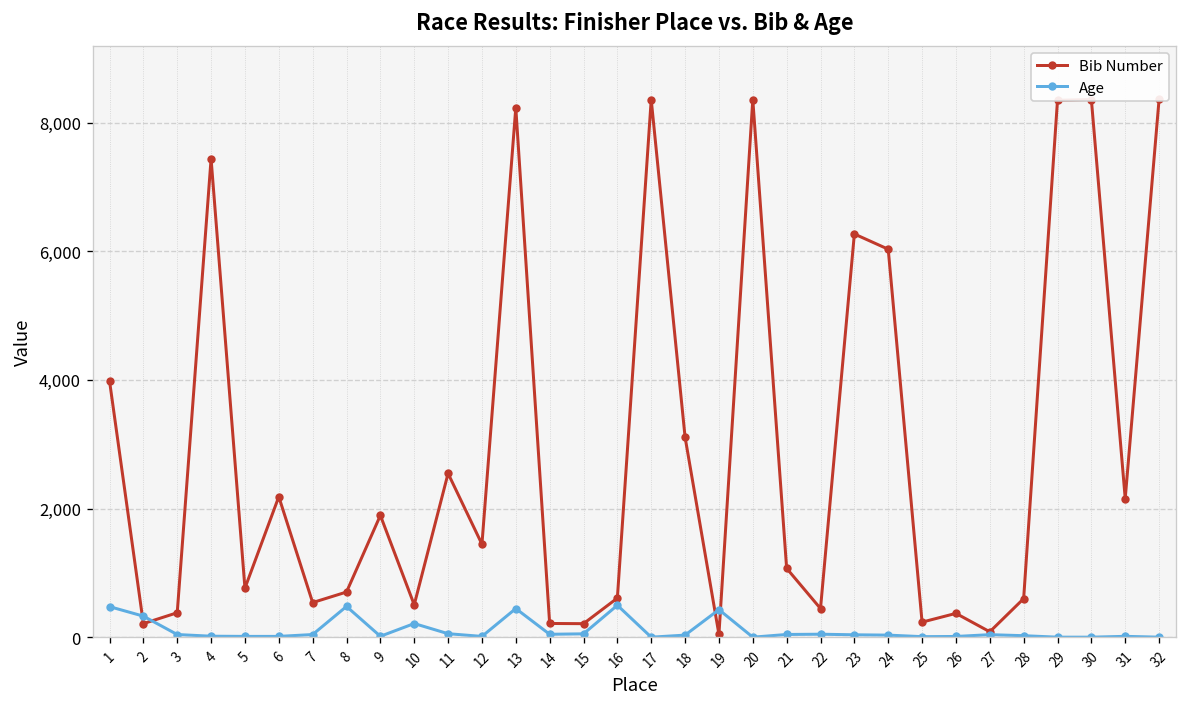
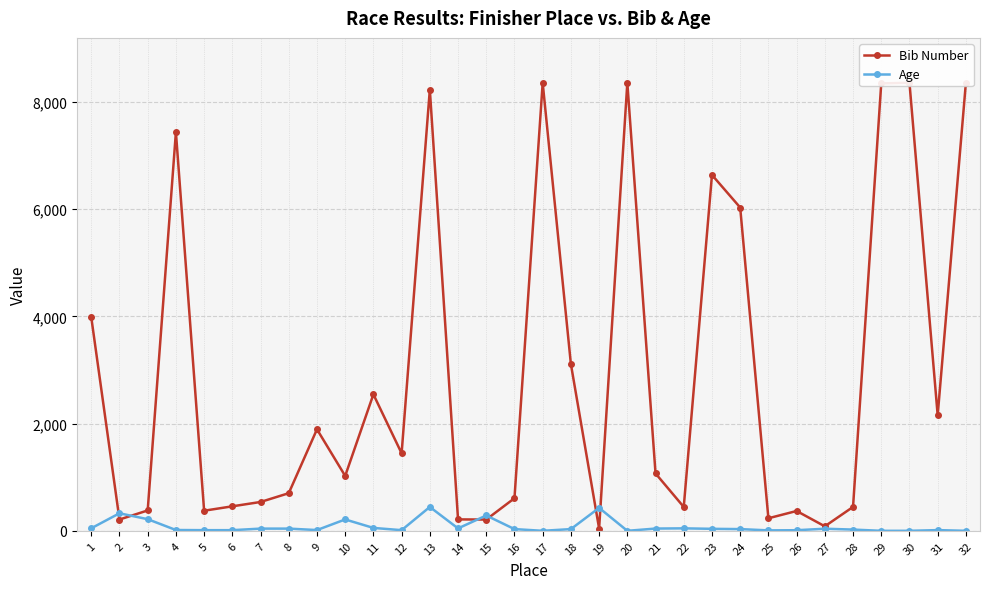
  {
    "Bib Number": {
      "1": "4,000",
      "2": "200",
      "3": "400",
      "4": "7,400",
-     "5": "800",
-     "6": "2,200",
+     "5": "400",
+     "6": "500",
      "7": "500",
      "8": "700",
      "9": "1,900",
-     "10": "500",
+     "10": "1,000",
      "11": "2,500",
      "12": "1,400",
      "13": "8,200",
      "14": "200",
      "15": "200",
      "16": "600",
      "17": "8,400",
      "18": "3,100",
      "19": "0",
      "20": "8,400",
      "21": "1,100",
      "22": "400",
-     "23": "6,300",
+     "23": "6,600",
      "24": "6,000",
      "25": "200",
      "26": "400",
-     "28": "600",
+     "28": "400",
      "31": "2,200"
    },
    "Age": {
-     "1": "500",
+     "1": "0",
      "2": "300",
-     "3": "0",
+     "3": "200",
      "4": "0",
      "5": "0",
      "6": "0",
      "7": "0",
-     "8": "500",
+     "8": "0",
      "9": "0",
      "10": "200",
      "11": "100",
      "12": "0",
      "13": "400",
      "14": "0",
-     "15": "100",
-     "16": "500",
+     "15": "300",
+     "16": "0",
      "17": "0",
      "18": "0",
      "19": "400",
      "20": "0",
      "21": "0",
      "22": "0",
      "23": "0",
      "24": "0",
      "25": "0",
      "26": "0",
      "28": "0",
      "29": "0",
      "30": "0",
      "31": "0",
      "32": "0"
    }
  }
